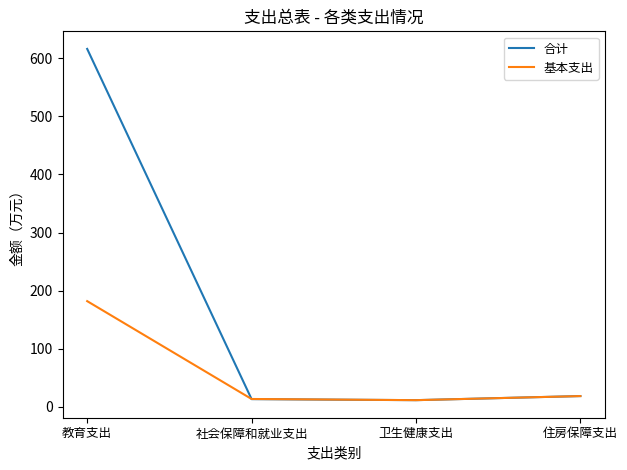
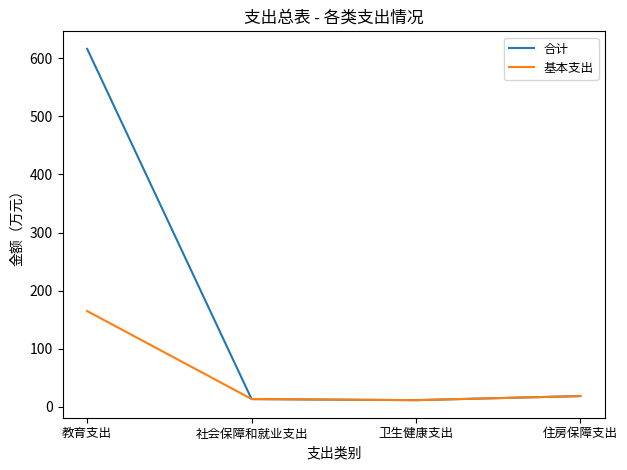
  {
    "合计": {
      "教育支出": 620
    },
    "基本支出": {
-     "教育支出": 180
+     "教育支出": 160
    }
  }
